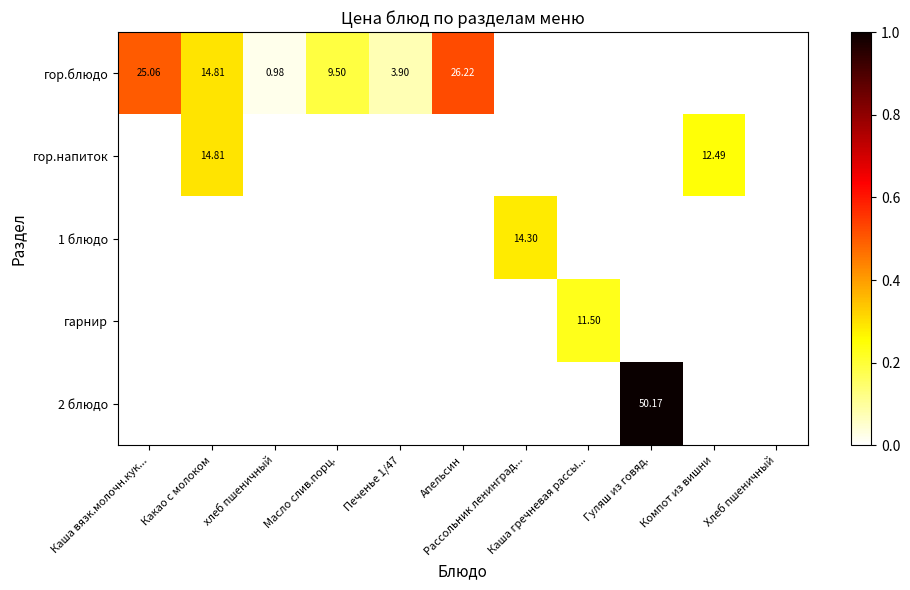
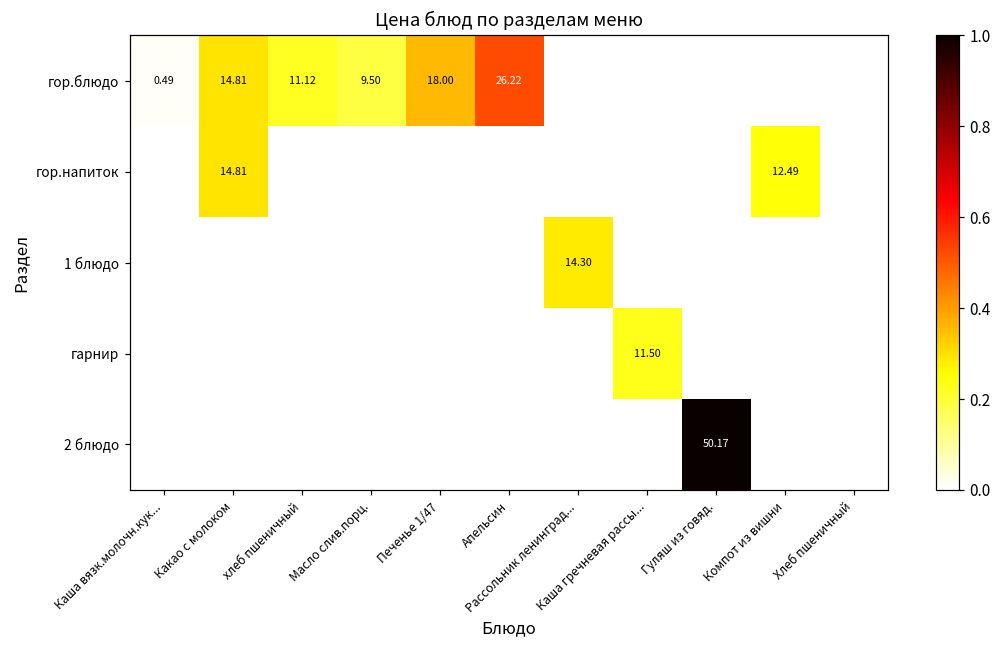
  {
    "гор.блюдо": {
-     "Каша вязк.молочн.кук...": 25.06,
+     "Каша вязк.молочн.кук...": 0.49,
      "Какао с молоком": 14.81,
-     "хлеб пшеничный": 0.98,
+     "хлеб пшеничный": 11.12,
      "Масло слив.порц.": 9.50,
-     "Печенье 1/47": 3.90,
+     "Печенье 1/47": 18.00,
      "Апельсин": 26.22
    },
    "гор.напиток": {
      "Какао с молоком": 14.81,
      "Компот из вишни": 12.49
    },
    "1 блюдо": {
      "Рассольник ленинград...": 14.30
    },
    "гарнир": {
      "Каша гречневая рассы...": 11.50
    },
    "2 блюдо": {
      "Гуляш из говяд.": 50.17
    }
  }
